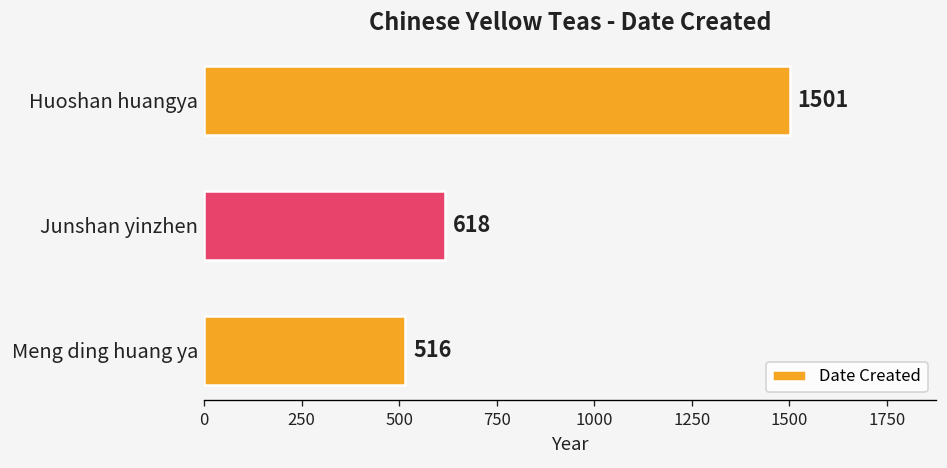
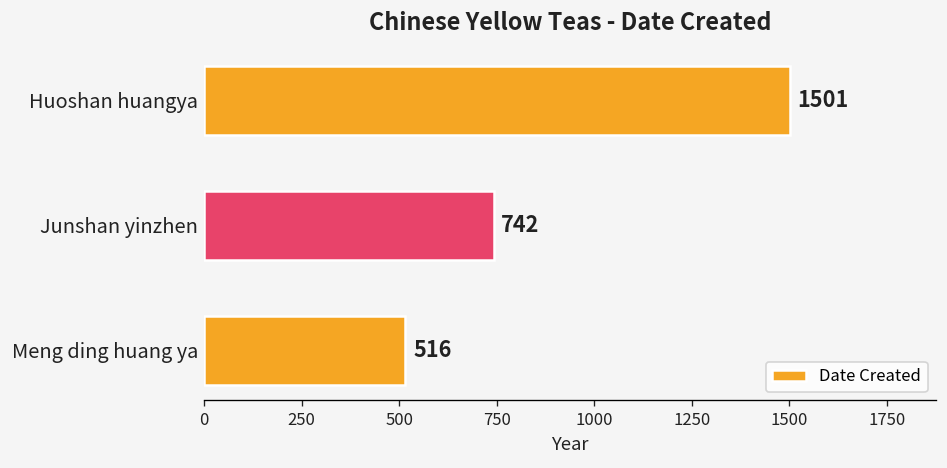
  {
    "Huoshan huangya": 1501,
-   "Junshan yinzhen": 618,
+   "Junshan yinzhen": 742,
    "Meng ding huang ya": 516
  }
